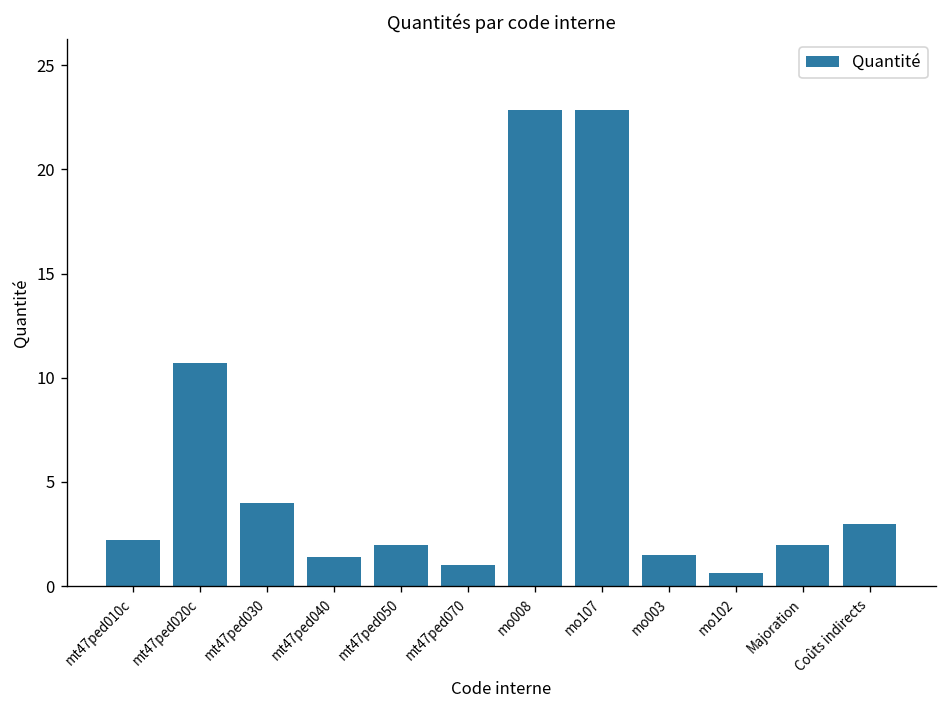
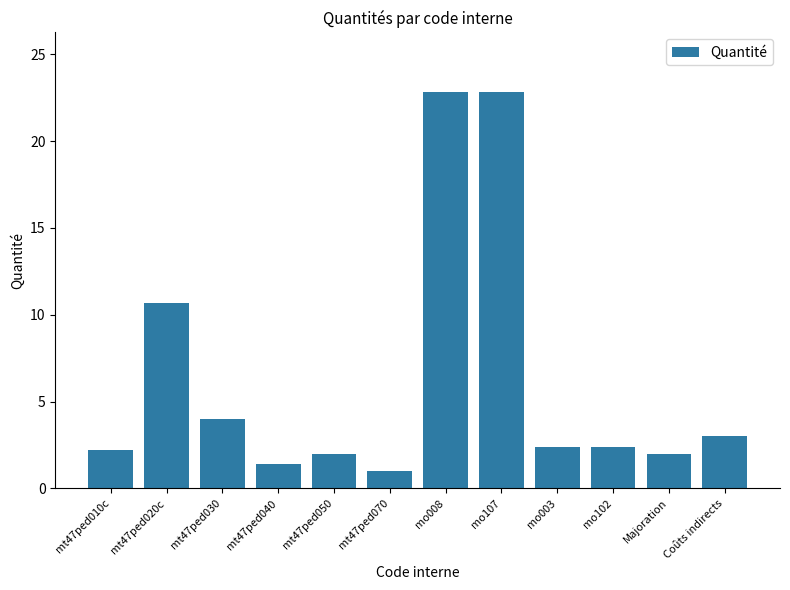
  {
    "mt47ped010c": 2.2,
    "mt47ped020c": 10.7,
    "mt47ped030": 4.0,
    "mt47ped040": 1.4,
    "mt47ped050": 2.0,
    "mt47ped070": 1.0,
    "mo008": 22.8,
    "mo107": 22.8,
-   "mo003": 1.5,
-   "mo102": 0.6,
+   "mo003": 2.4,
+   "mo102": 2.4,
    "Majoration": 2.0,
    "Coûts indirects": 3.0
  }
